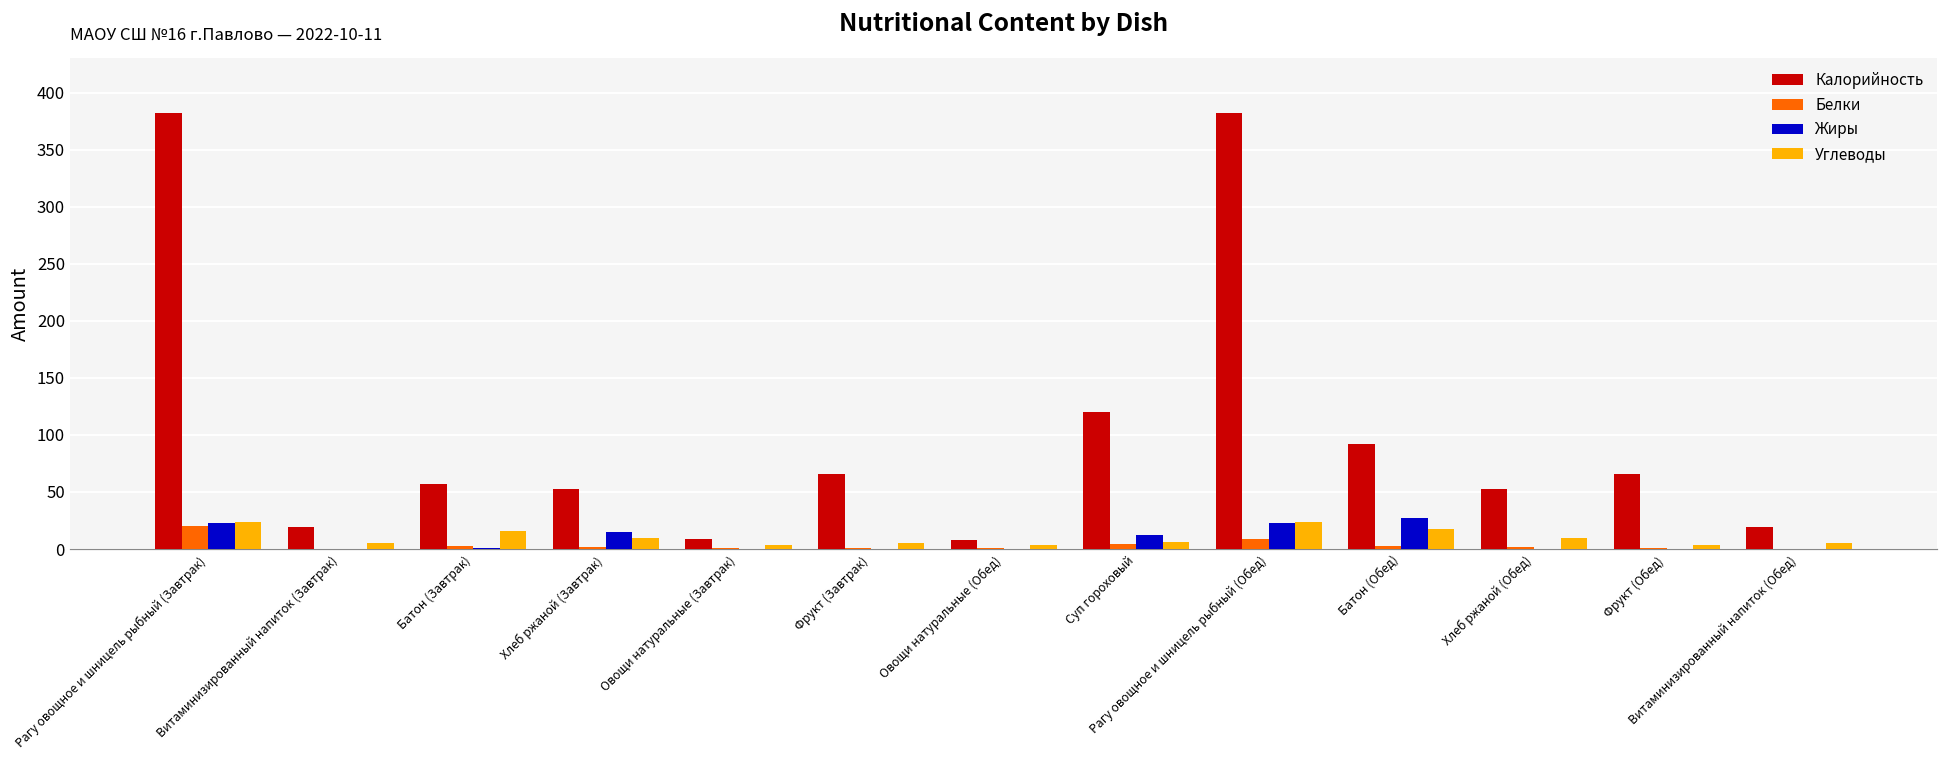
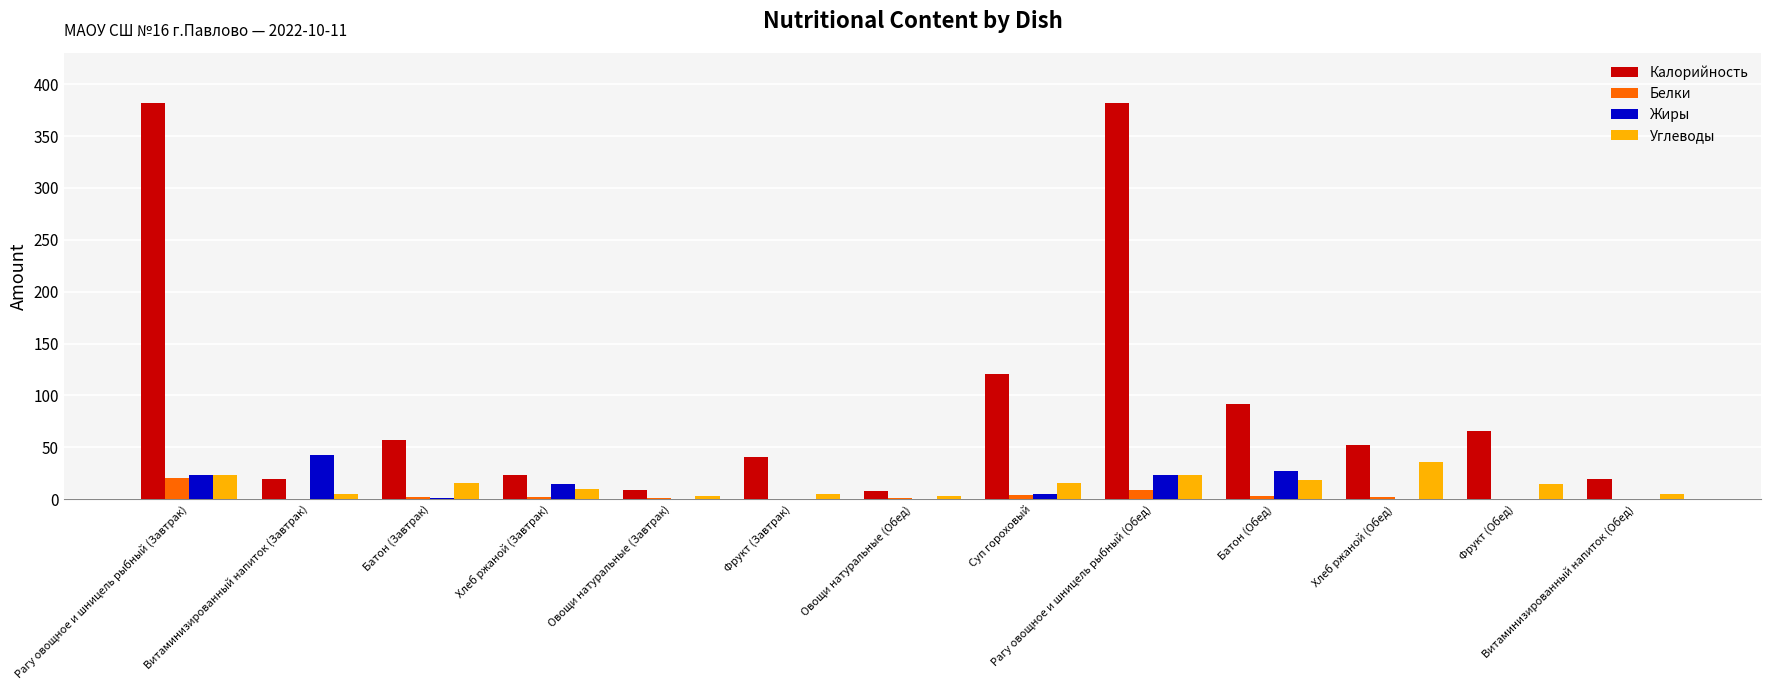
  {
    "Калорийность": {
      "Рагу овощное и шницель рыбный (Завтрак)": 382,
      "Витаминизированный напиток (Завтрак)": 19,
      "Батон (Завтрак)": 57,
-     "Хлеб ржаной (Завтрак)": 52,
+     "Хлеб ржаной (Завтрак)": 23,
      "Овощи натуральные (Завтрак)": 9,
-     "Фрукт (Завтрак)": 66,
+     "Фрукт (Завтрак)": 40,
      "Овощи натуральные (Обед)": 8,
      "Суп гороховый": 121,
      "Рагу овощное и шницель рыбный (Обед)": 382,
      "Батон (Обед)": 92,
      "Хлеб ржаной (Обед)": 52,
      "Фрукт (Обед)": 66,
      "Витаминизированный напиток (Обед)": 19
    },
    "Белки": {
      "Рагу овощное и шницель рыбный (Завтрак)": 20,
      "Витаминизированный напиток (Завтрак)": 0,
      "Суп гороховый": 4,
      "Рагу овощное и шницель рыбный (Обед)": 9,
      "Батон (Обед)": 3,
      "Витаминизированный напиток (Обед)": 0
    },
    "Жиры": {
      "Рагу овощное и шницель рыбный (Завтрак)": 23,
-     "Витаминизированный напиток (Завтрак)": 0,
+     "Витаминизированный напиток (Завтрак)": 42,
      "Хлеб ржаной (Завтрак)": 15,
      "Фрукт (Завтрак)": 0,
-     "Суп гороховый": 12,
+     "Суп гороховый": 5,
      "Рагу овощное и шницель рыбный (Обед)": 23,
      "Батон (Обед)": 28,
      "Фрукт (Обед)": 0,
      "Витаминизированный напиток (Обед)": 0
    },
    "Углеводы": {
      "Рагу овощное и шницель рыбный (Завтрак)": 23,
      "Витаминизированный напиток (Завтрак)": 5,
      "Батон (Завтрак)": 15,
      "Хлеб ржаной (Завтрак)": 10,
      "Овощи натуральные (Завтрак)": 3,
      "Фрукт (Завтрак)": 5,
      "Овощи натуральные (Обед)": 3,
-     "Суп гороховый": 6,
+     "Суп гороховый": 16,
      "Рагу овощное и шницель рыбный (Обед)": 23,
      "Батон (Обед)": 18,
-     "Хлеб ржаной (Обед)": 10,
-     "Фрукт (Обед)": 4,
+     "Хлеб ржаной (Обед)": 36,
+     "Фрукт (Обед)": 15,
      "Витаминизированный напиток (Обед)": 5
    }
  }
